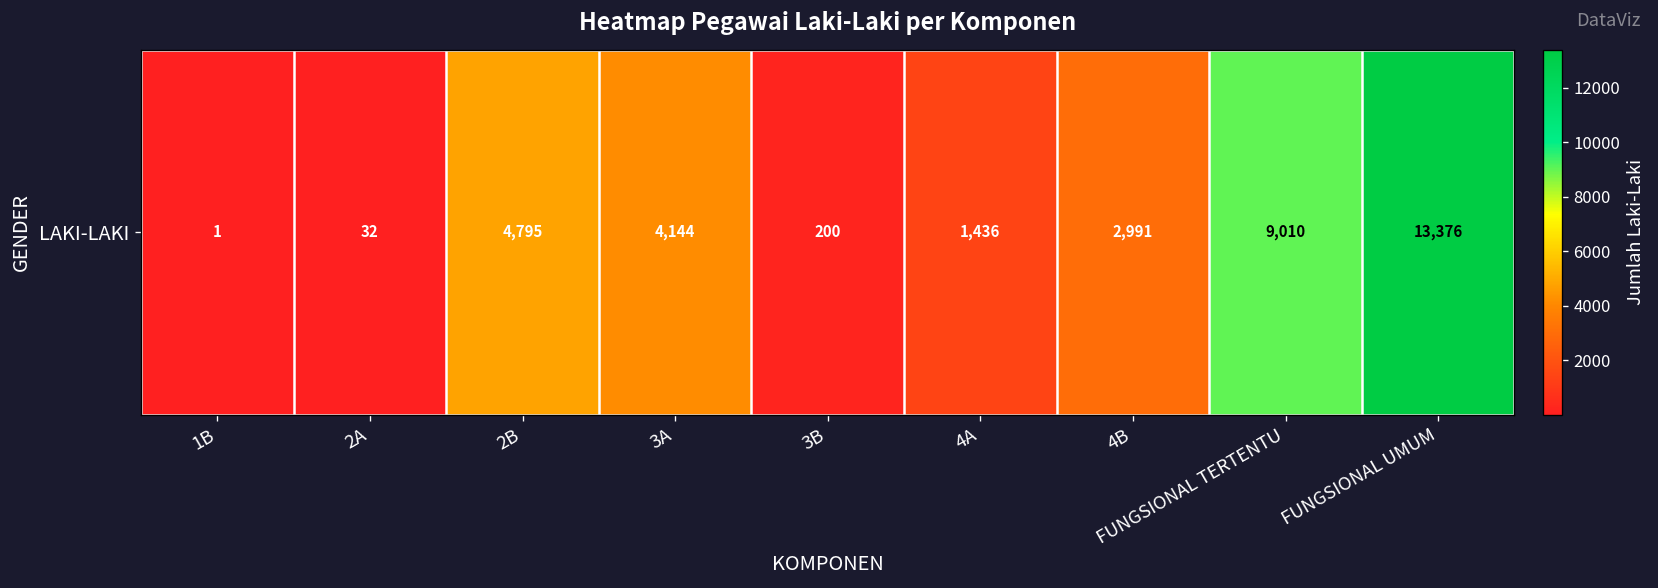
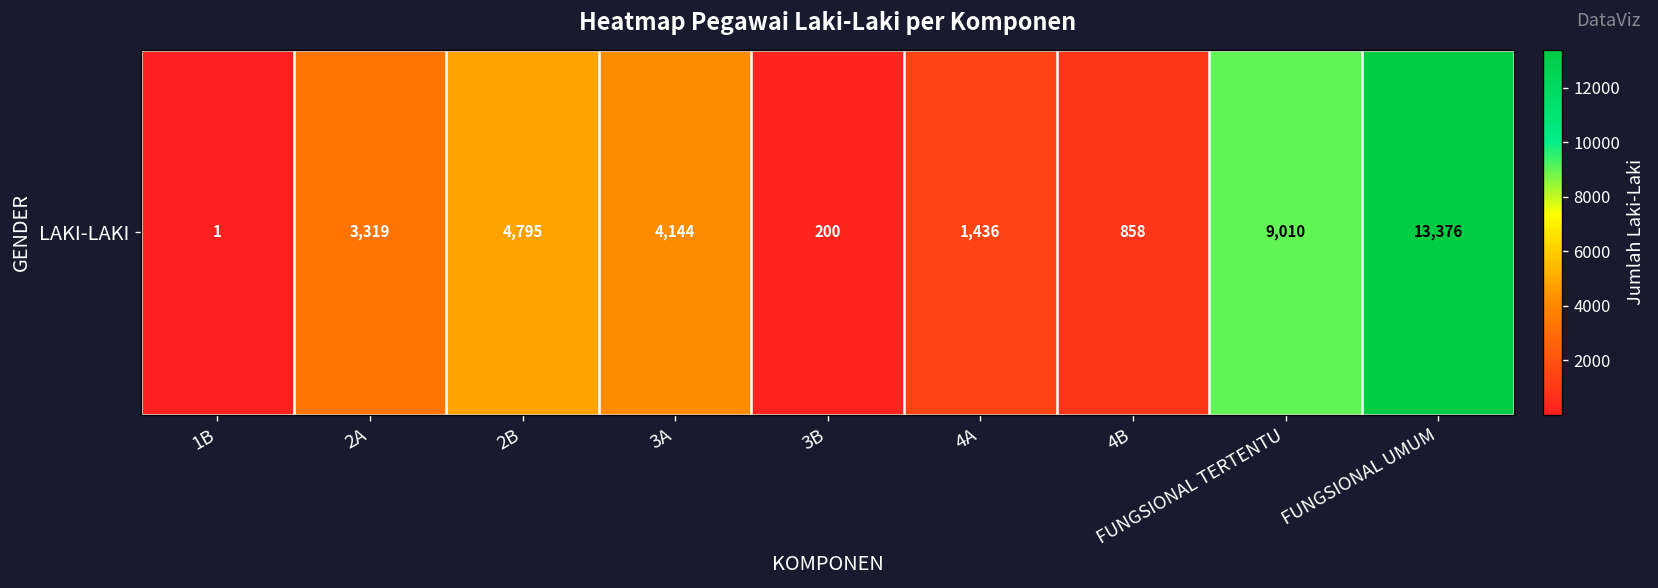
  {
    "LAKI-LAKI": {
      "1B": "1",
-     "2A": "32",
+     "2A": "3,319",
      "2B": "4,795",
      "3A": "4,144",
      "3B": "200",
      "4A": "1,436",
-     "4B": "2,991",
+     "4B": "858",
      "FUNGSIONAL TERTENTU": "9,010",
      "FUNGSIONAL UMUM": "13,376"
    }
  }
